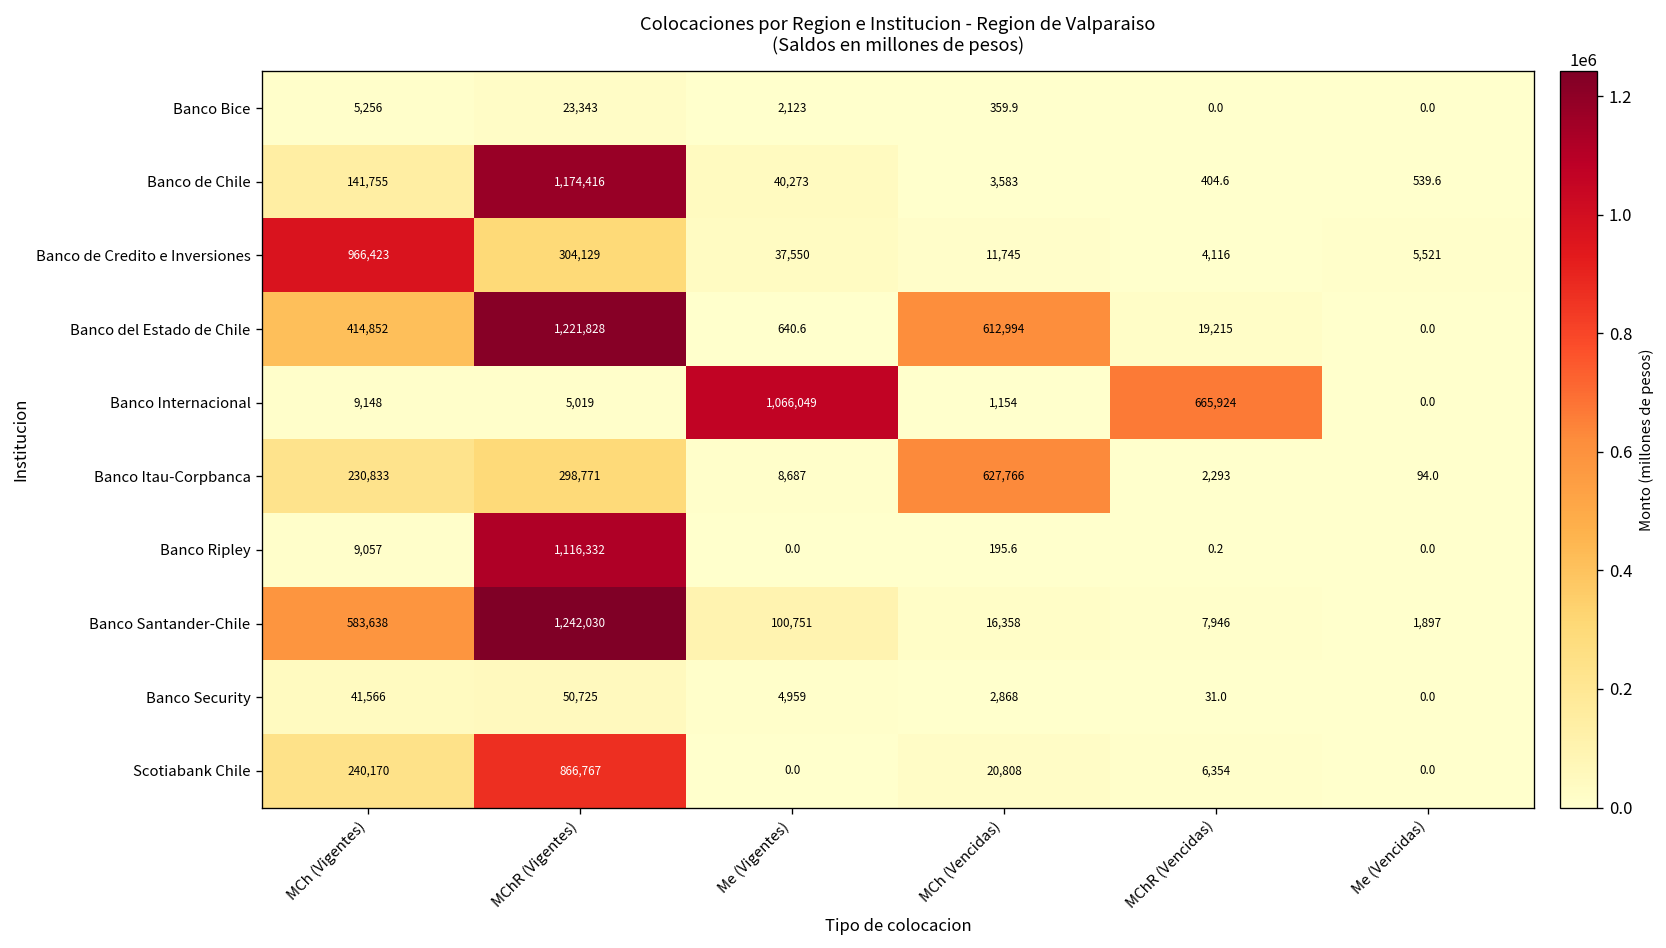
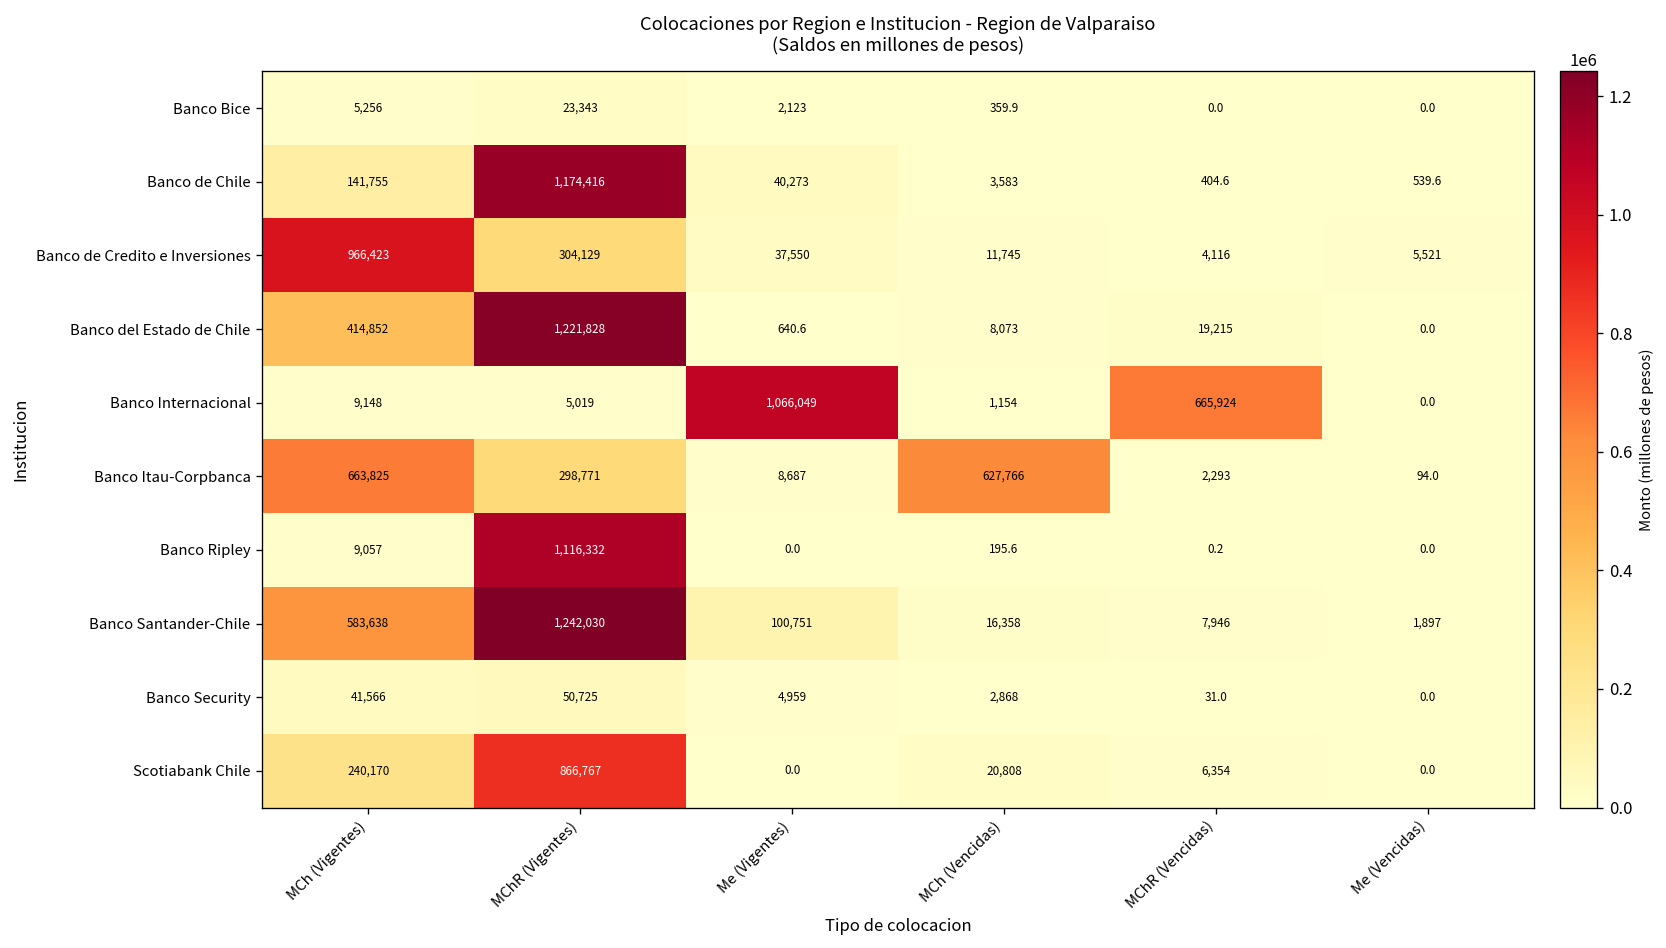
  {
    "Banco Bice": {
      "MCh (Vigentes)": "5,256",
      "MChR (Vigentes)": "23,343",
      "Me (Vigentes)": "2,123",
      "MCh (Vencidas)": "359.9",
      "MChR (Vencidas)": "0.0",
      "Me (Vencidas)": "0.0"
    },
    "Banco de Chile": {
      "MCh (Vigentes)": "141,755",
      "MChR (Vigentes)": "1,174,416",
      "Me (Vigentes)": "40,273",
      "MCh (Vencidas)": "3,583",
      "MChR (Vencidas)": "404.6",
      "Me (Vencidas)": "539.6"
    },
    "Banco de Credito e Inversiones": {
      "MCh (Vigentes)": "966,423",
      "MChR (Vigentes)": "304,129",
      "Me (Vigentes)": "37,550",
      "MCh (Vencidas)": "11,745",
      "MChR (Vencidas)": "4,116",
      "Me (Vencidas)": "5,521"
    },
    "Banco del Estado de Chile": {
      "MCh (Vigentes)": "414,852",
      "MChR (Vigentes)": "1,221,828",
      "Me (Vigentes)": "640.6",
-     "MCh (Vencidas)": "612,994",
+     "MCh (Vencidas)": "8,073",
      "MChR (Vencidas)": "19,215",
      "Me (Vencidas)": "0.0"
    },
    "Banco Internacional": {
      "MCh (Vigentes)": "9,148",
      "MChR (Vigentes)": "5,019",
      "Me (Vigentes)": "1,066,049",
      "MCh (Vencidas)": "1,154",
      "MChR (Vencidas)": "665,924",
      "Me (Vencidas)": "0.0"
    },
    "Banco Itau-Corpbanca": {
-     "MCh (Vigentes)": "230,833",
+     "MCh (Vigentes)": "663,825",
      "MChR (Vigentes)": "298,771",
      "Me (Vigentes)": "8,687",
      "MCh (Vencidas)": "627,766",
      "MChR (Vencidas)": "2,293",
      "Me (Vencidas)": "94.0"
    },
    "Banco Ripley": {
      "MCh (Vigentes)": "9,057",
      "MChR (Vigentes)": "1,116,332",
      "Me (Vigentes)": "0.0",
      "MCh (Vencidas)": "195.6",
      "MChR (Vencidas)": "0.2",
      "Me (Vencidas)": "0.0"
    },
    "Banco Santander-Chile": {
      "MCh (Vigentes)": "583,638",
      "MChR (Vigentes)": "1,242,030",
      "Me (Vigentes)": "100,751",
      "MCh (Vencidas)": "16,358",
      "MChR (Vencidas)": "7,946",
      "Me (Vencidas)": "1,897"
    },
    "Banco Security": {
      "MCh (Vigentes)": "41,566",
      "MChR (Vigentes)": "50,725",
      "Me (Vigentes)": "4,959",
      "MCh (Vencidas)": "2,868",
      "MChR (Vencidas)": "31.0",
      "Me (Vencidas)": "0.0"
    },
    "Scotiabank Chile": {
      "MCh (Vigentes)": "240,170",
      "MChR (Vigentes)": "866,767",
      "Me (Vigentes)": "0.0",
      "MCh (Vencidas)": "20,808",
      "MChR (Vencidas)": "6,354",
      "Me (Vencidas)": "0.0"
    }
  }
